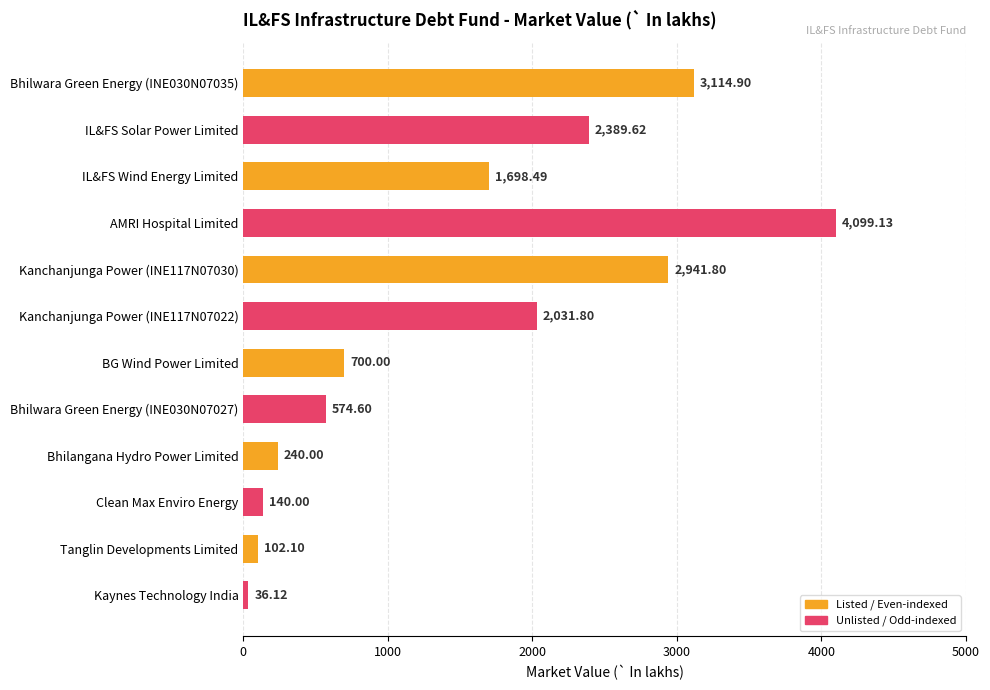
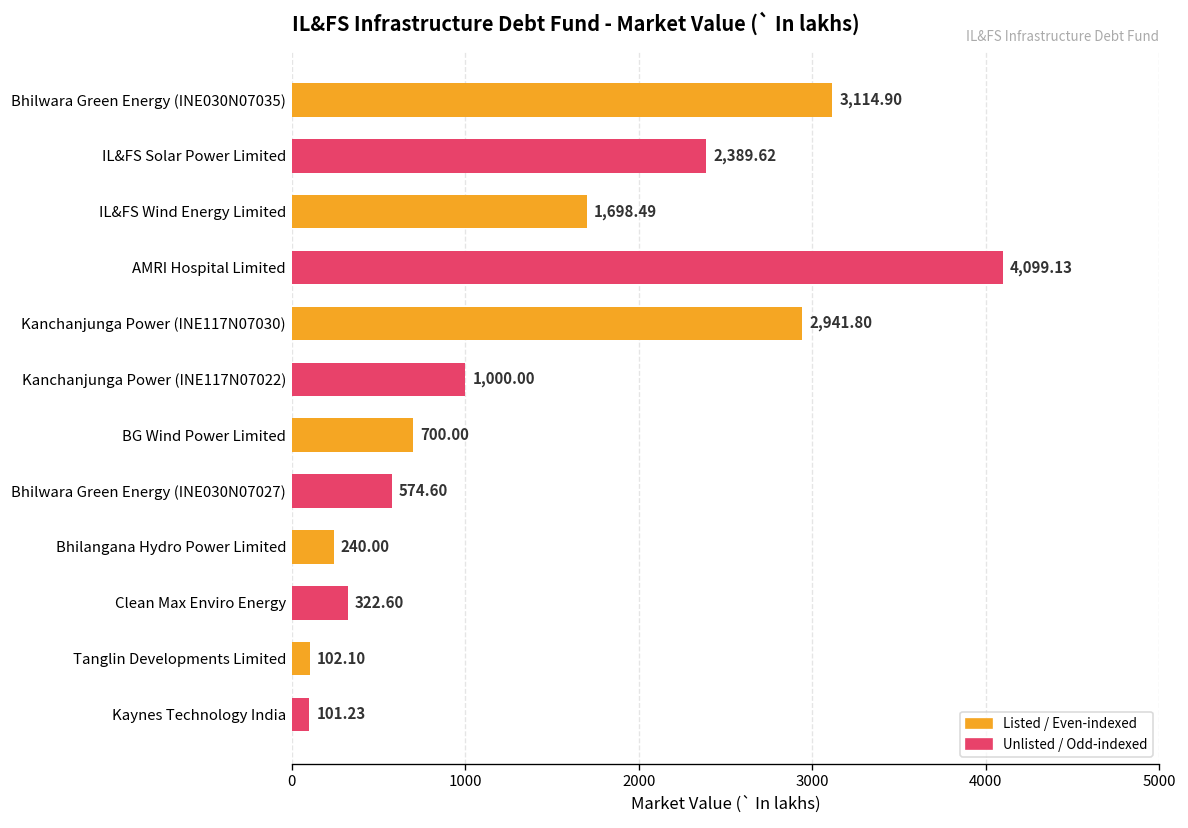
  {
    "Bhilwara Green Energy (INE030N07035)": "3,114.90",
    "IL&FS Solar Power Limited": "2,389.62",
    "IL&FS Wind Energy Limited": "1,698.49",
    "AMRI Hospital Limited": "4,099.13",
    "Kanchanjunga Power (INE117N07030)": "2,941.80",
-   "Kanchanjunga Power (INE117N07022)": "2,031.80",
+   "Kanchanjunga Power (INE117N07022)": "1,000.00",
    "BG Wind Power Limited": "700.00",
    "Bhilwara Green Energy (INE030N07027)": "574.60",
    "Bhilangana Hydro Power Limited": "240.00",
-   "Clean Max Enviro Energy": "140.00",
+   "Clean Max Enviro Energy": "322.60",
    "Tanglin Developments Limited": "102.10",
-   "Kaynes Technology India": "36.12"
+   "Kaynes Technology India": "101.23"
  }
